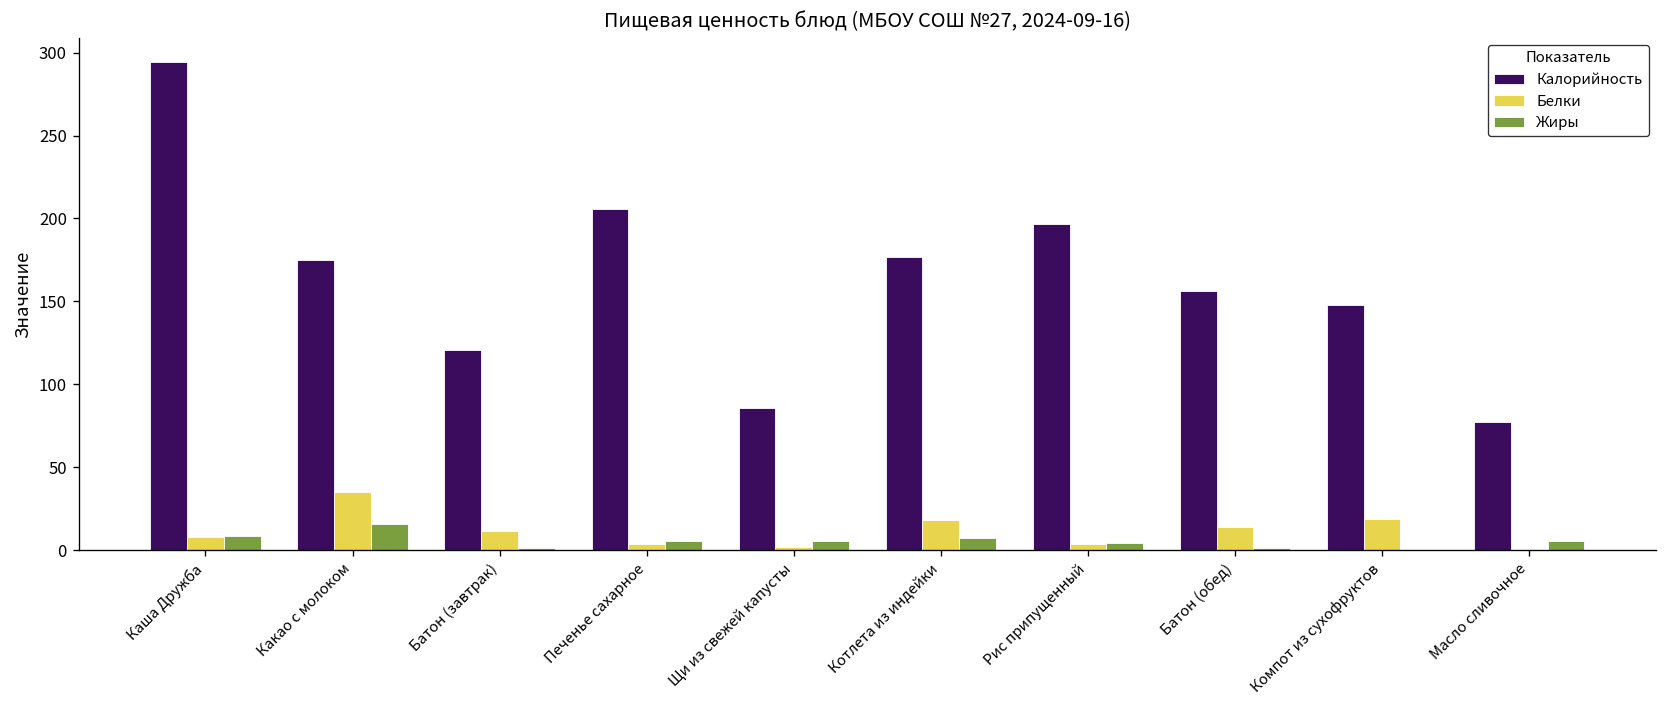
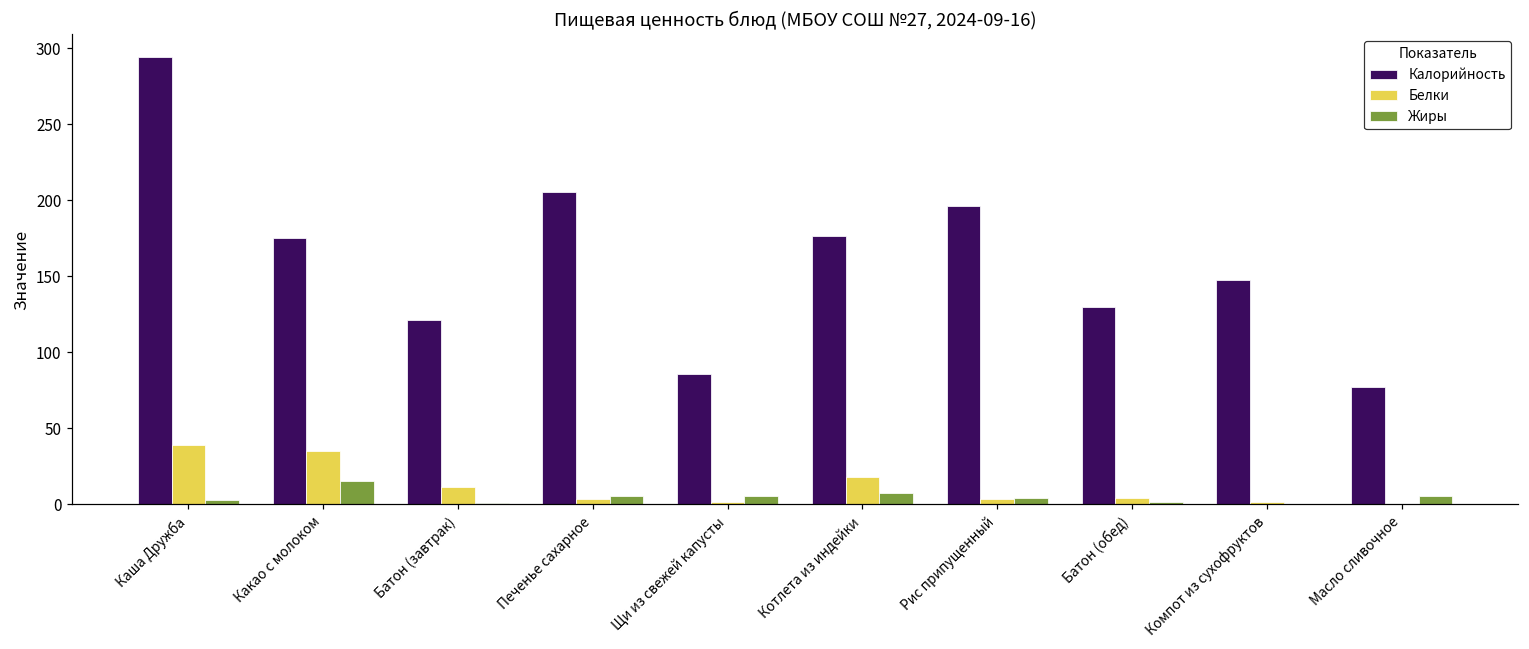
  {
    "Калорийность": {
      "Каша Дружба": 294,
      "Какао с молоком": 175,
      "Батон (завтрак)": 121,
      "Печенье сахарное": 206,
      "Щи из свежей капусты": 86,
      "Котлета из индейки": 177,
      "Рис припущенный": 197,
-     "Батон (обед)": 156,
+     "Батон (обед)": 130,
      "Компот из сухофруктов": 148,
      "Масло сливочное": 77
    },
    "Белки": {
-     "Каша Дружба": 8,
+     "Каша Дружба": 39,
      "Какао с молоком": 35,
      "Батон (завтрак)": 12,
      "Печенье сахарное": 4,
      "Котлета из индейки": 18,
      "Рис припущенный": 4,
-     "Батон (обед)": 14,
-     "Компот из сухофруктов": 19,
+     "Батон (обед)": 4,
+     "Компот из сухофруктов": 2,
      "Масло сливочное": 0
    },
    "Жиры": {
-     "Каша Дружба": 9,
+     "Каша Дружба": 3,
      "Какао с молоком": 16,
      "Печенье сахарное": 6,
      "Щи из свежей капусты": 6,
      "Котлета из индейки": 7,
      "Рис припущенный": 4,
      "Масло сливочное": 6
    }
  }
